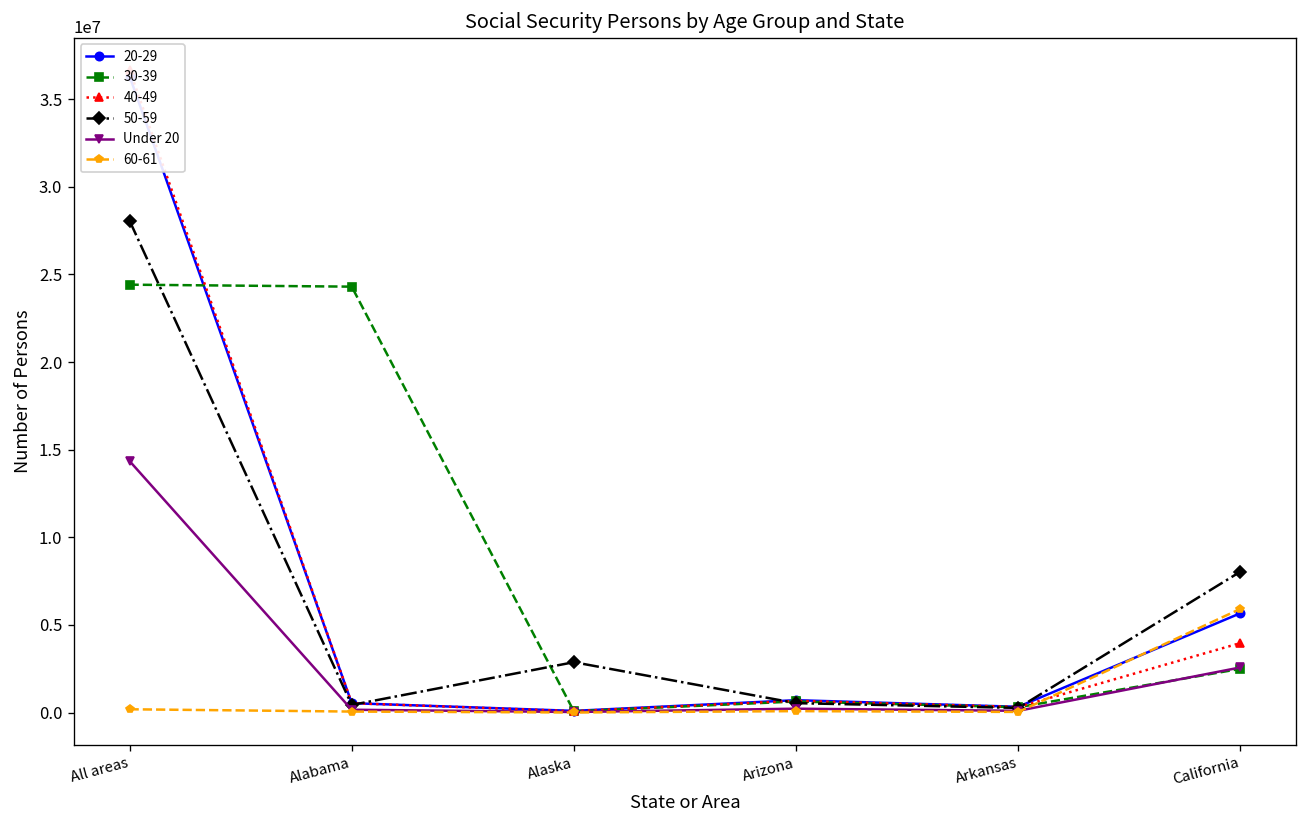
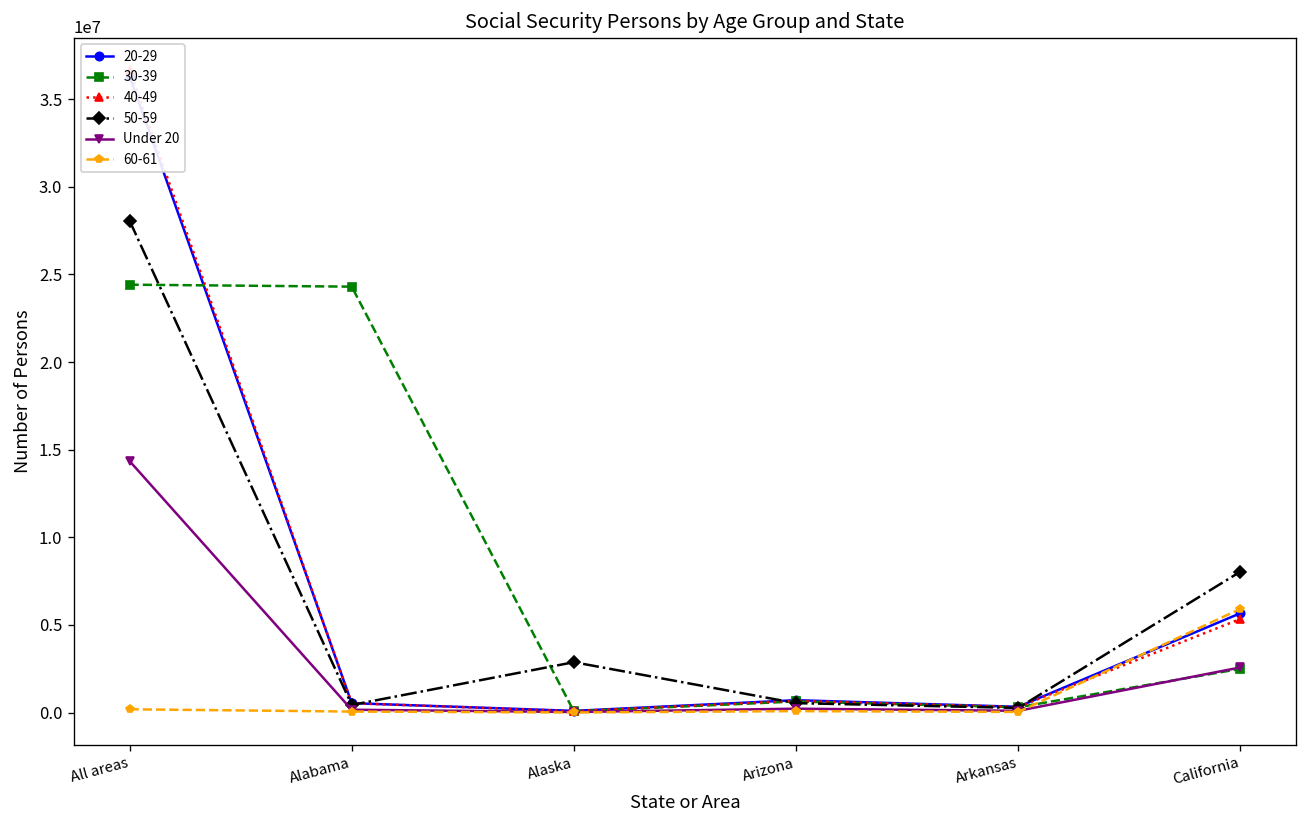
  {
    "20-29": {
      "California": 5700000
    },
    "30-39": {
      "All areas": 24400000,
      "Alabama": 24300000
    },
    "40-49": {
-     "California": 4000000
+     "California": 5300000
    },
    "50-59": {
      "All areas": 28100000,
      "Alaska": 2900000,
      "California": 8000000
    },
    "Under 20": {
      "All areas": 14400000
    },
    "60-61": {
      "All areas": 200000,
      "California": 5900000
    }
  }
